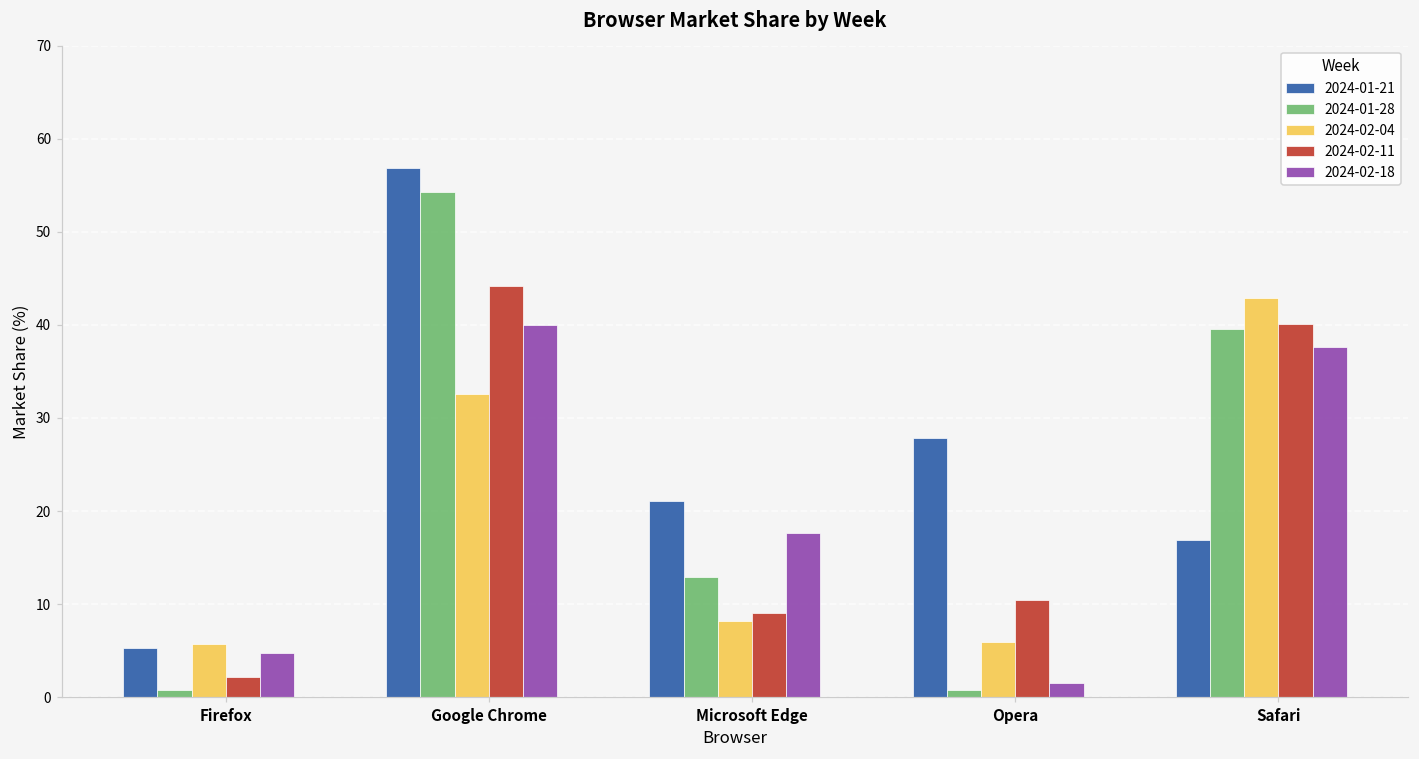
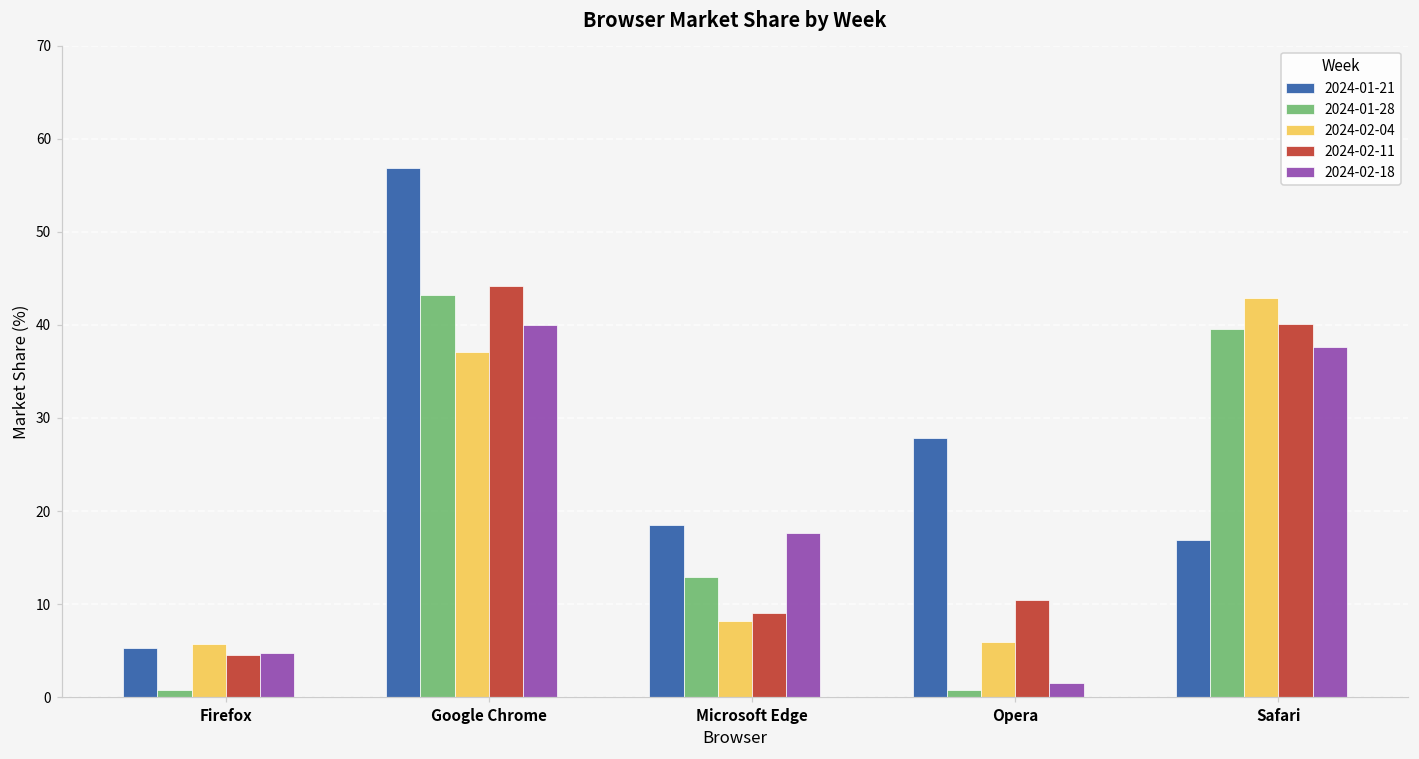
  {
    "2024-01-21": {
      "Firefox": 5,
      "Google Chrome": 57,
-     "Microsoft Edge": 21,
+     "Microsoft Edge": 19,
      "Opera": 28,
      "Safari": 17
    },
    "2024-01-28": {
      "Firefox": 1,
-     "Google Chrome": 54,
+     "Google Chrome": 43,
      "Microsoft Edge": 13,
      "Opera": 1,
      "Safari": 40
    },
    "2024-02-04": {
      "Firefox": 6,
-     "Google Chrome": 33,
+     "Google Chrome": 37,
      "Microsoft Edge": 8,
      "Opera": 6,
      "Safari": 43
    },
    "2024-02-11": {
-     "Firefox": 2,
+     "Firefox": 5,
      "Google Chrome": 44,
      "Microsoft Edge": 9,
      "Opera": 10,
      "Safari": 40
    },
    "2024-02-18": {
      "Firefox": 5,
      "Google Chrome": 40,
      "Microsoft Edge": 18,
      "Opera": 2,
      "Safari": 38
    }
  }
